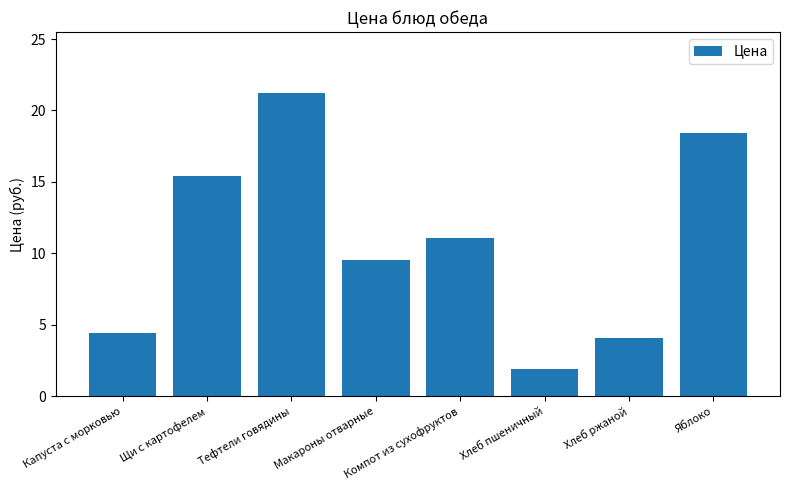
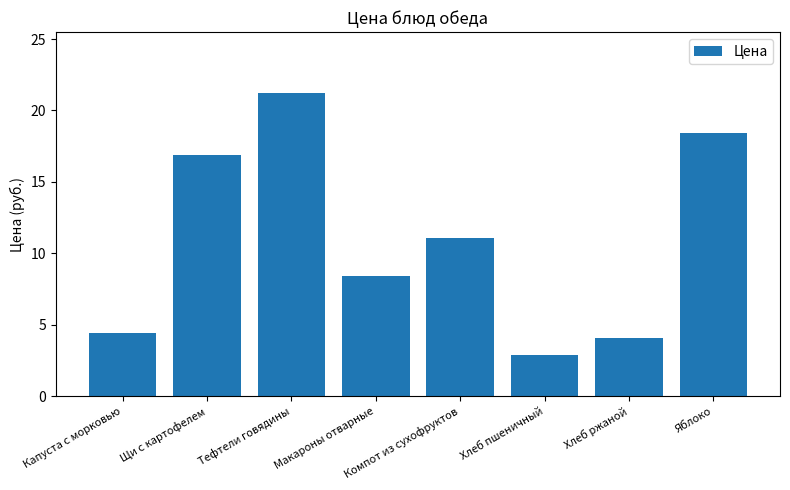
  {
    "Капуста с морковью": 4.4,
-   "Щи с картофелем": 15.4,
+   "Щи с картофелем": 16.9,
    "Тефтели говядины": 21.2,
-   "Макароны отварные": 9.5,
+   "Макароны отварные": 8.4,
    "Компот из сухофруктов": 11.1,
-   "Хлеб пшеничный": 1.9,
+   "Хлеб пшеничный": 2.9,
    "Хлеб ржаной": 4.1,
    "Яблоко": 18.4
  }
